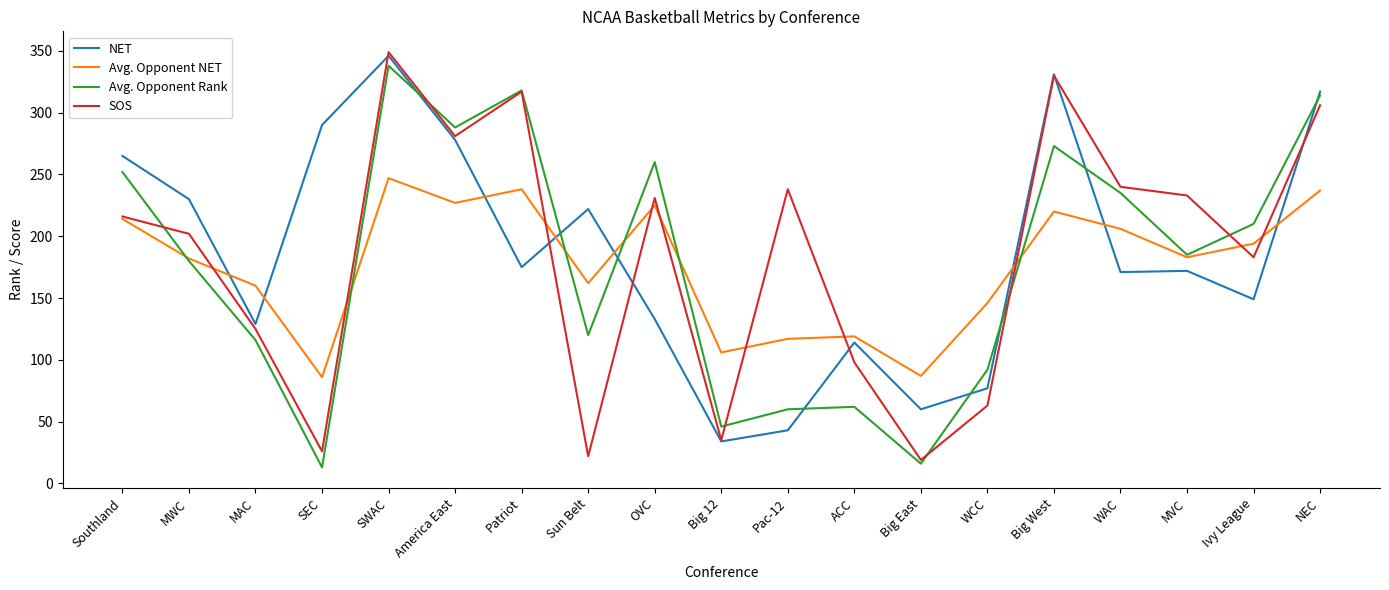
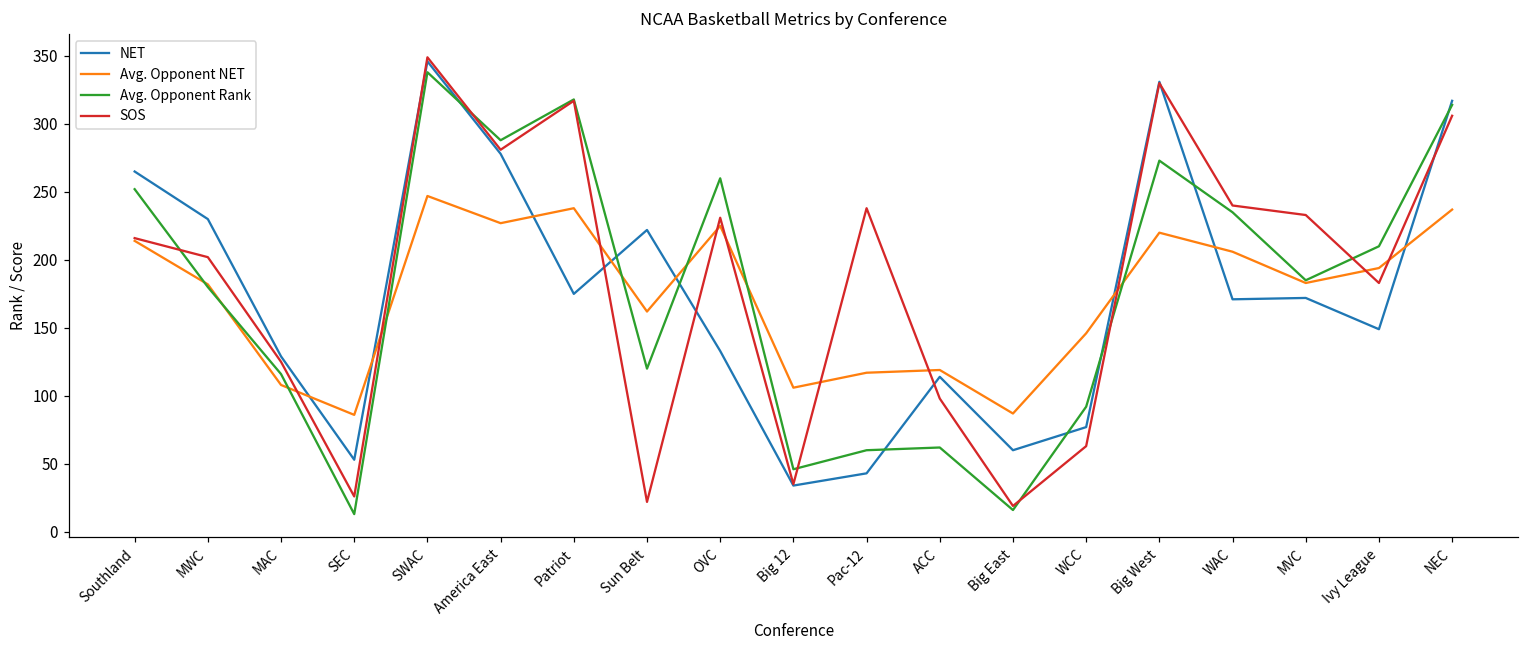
  {
    "NET": {
      "Southland": 265,
      "MWC": 230,
      "MAC": 129,
-     "SEC": 290,
+     "SEC": 53,
      "SWAC": 346,
      "America East": 278,
      "Patriot": 175,
      "Sun Belt": 222,
      "OVC": 133,
      "Pac-12": 43,
      "ACC": 114,
      "Big East": 60,
      "WCC": 77,
      "WAC": 171,
      "MVC": 172,
      "Ivy League": 149,
      "NEC": 317
    },
    "Avg. Opponent NET": {
-     "MAC": 160,
+     "MAC": 108,
      "SEC": 86,
      "SWAC": 247,
      "America East": 227,
      "Patriot": 238,
      "Sun Belt": 162,
      "OVC": 225,
      "Big 12": 106,
      "Pac-12": 117,
      "ACC": 119,
      "Big East": 87,
      "WCC": 146,
      "Big West": 220,
      "WAC": 206,
      "Ivy League": 194,
      "NEC": 237
    },
    "Avg. Opponent Rank": {
      "Southland": 252,
      "MAC": 116,
      "SEC": 13,
      "SWAC": 338,
      "America East": 288,
      "Sun Belt": 120,
      "OVC": 260,
      "Big 12": 46,
      "Pac-12": 60,
      "ACC": 62,
      "Big East": 16,
      "WCC": 92,
      "Big West": 273,
      "WAC": 235,
      "Ivy League": 210,
      "NEC": 314
    },
    "SOS": {
      "MWC": 202,
      "MAC": 125,
      "SEC": 26,
      "SWAC": 349,
      "America East": 281,
      "Sun Belt": 22,
      "OVC": 231,
      "Pac-12": 238,
      "ACC": 98,
      "Big East": 19,
      "WCC": 63,
      "WAC": 240,
      "MVC": 233,
      "Ivy League": 183,
      "NEC": 306
    }
  }
